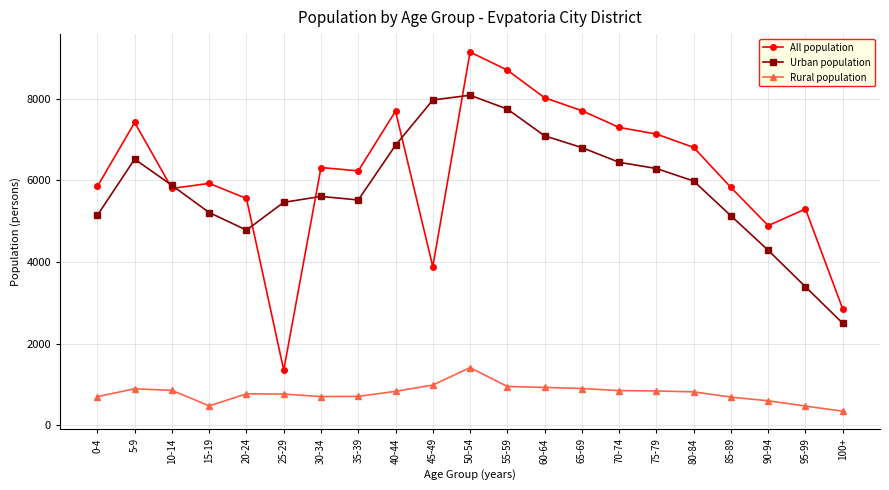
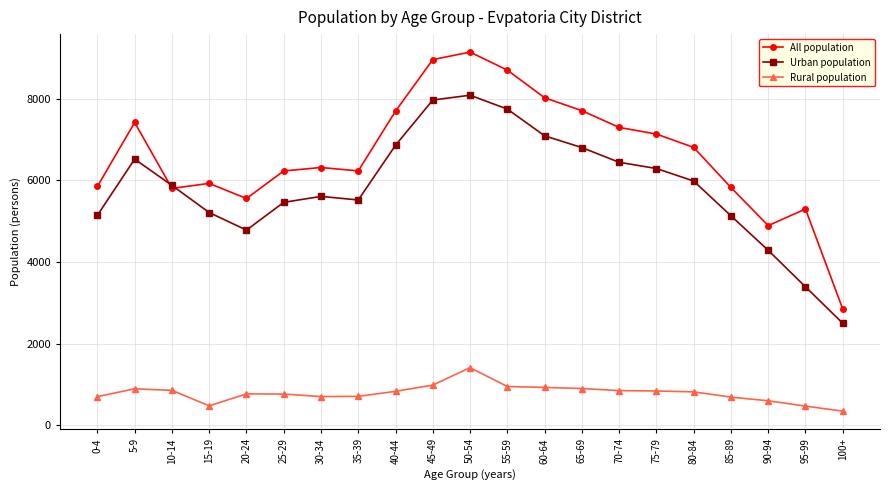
  {
    "All population": {
      "0-4": 5900,
      "5-9": 7400,
      "10-14": 5800,
      "15-19": 5900,
      "20-24": 5600,
-     "25-29": 1400,
+     "25-29": 6200,
      "30-34": 6300,
      "35-39": 6200,
      "40-44": 7700,
-     "45-49": 3900,
+     "45-49": 9000,
      "50-54": 9100,
      "55-59": 8700,
      "60-64": 8000,
      "65-69": 7700,
      "70-74": 7300,
      "75-79": 7100,
      "80-84": 6800,
      "85-89": 5800,
      "90-94": 4900,
      "95-99": 5300,
      "100+": 2900
    },
    "Urban population": {
      "0-4": 5100,
      "5-9": 6500,
      "10-14": 5900,
      "15-19": 5200,
      "20-24": 4800,
      "25-29": 5500,
      "30-34": 5600,
      "35-39": 5500,
      "40-44": 6900,
      "45-49": 8000,
      "50-54": 8100,
      "55-59": 7700,
      "60-64": 7100,
      "65-69": 6800,
      "70-74": 6400,
      "75-79": 6300,
      "80-84": 6000,
      "85-89": 5100,
      "90-94": 4300,
      "95-99": 3400,
      "100+": 2500
    },
    "Rural population": {
      "0-4": 700,
      "5-9": 900,
      "10-14": 900,
      "15-19": 500,
      "20-24": 800,
      "25-29": 800,
      "30-34": 700,
      "35-39": 700,
      "40-44": 800,
      "45-49": 1000,
      "50-54": 1400,
      "55-59": 1000,
      "60-64": 900,
      "65-69": 900,
      "70-74": 900,
      "75-79": 800,
      "80-84": 800,
      "85-89": 700,
      "90-94": 600,
      "95-99": 500,
      "100+": 400
    }
  }
